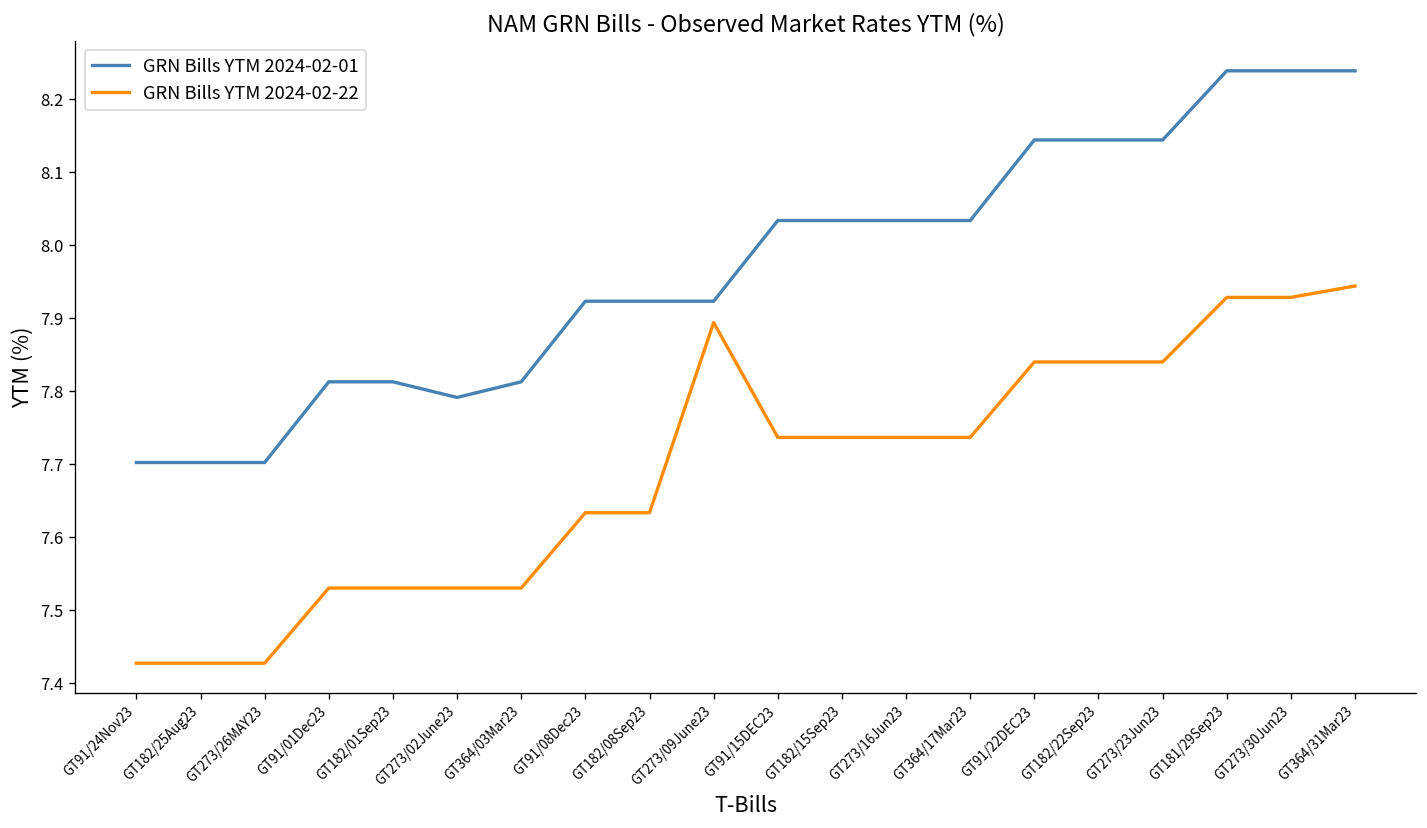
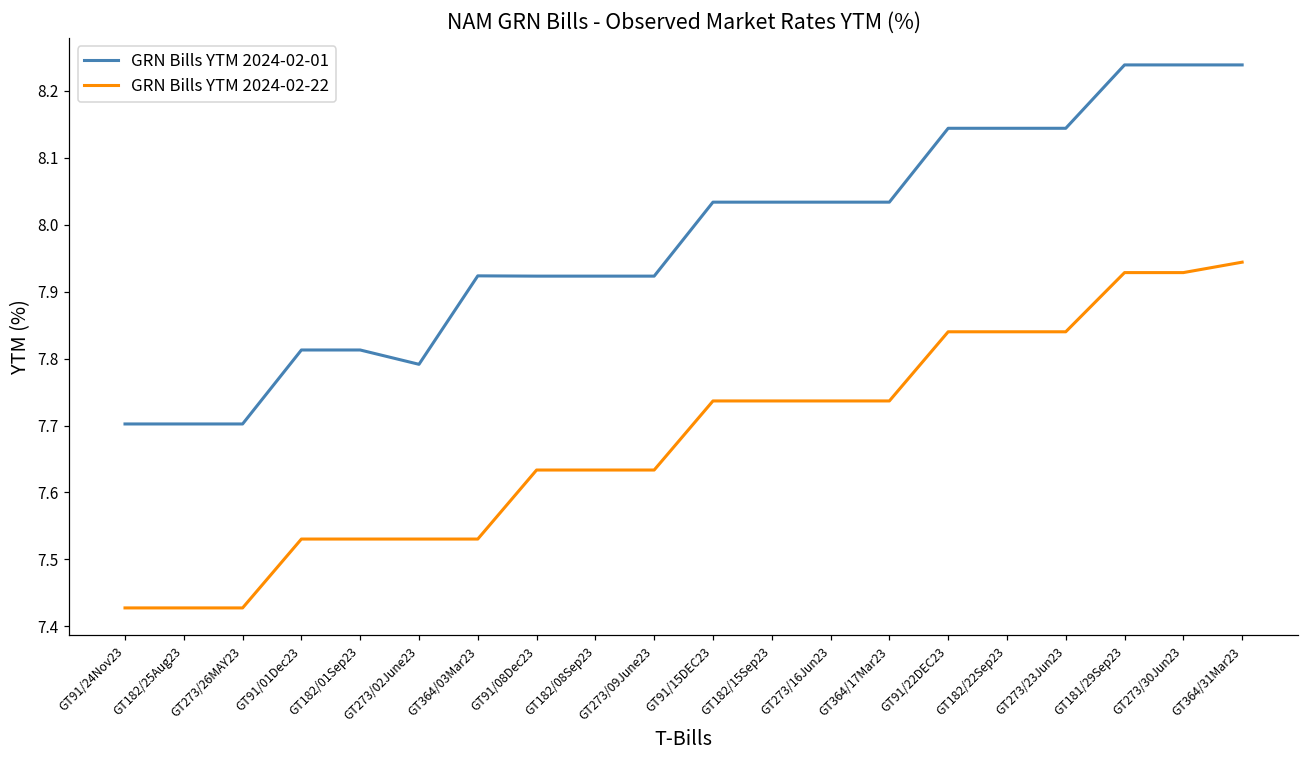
  {
    "GRN Bills YTM 2024-02-01": {
      "GT91/24Nov23": 7.70,
      "GT182/25Aug23": 7.70,
      "GT273/26MAY23": 7.70,
      "GT91/01Dec23": 7.81,
      "GT182/01Sep23": 7.81,
      "GT273/02June23": 7.79,
-     "GT364/03Mar23": 7.81,
+     "GT364/03Mar23": 7.92,
      "GT91/08Dec23": 7.92,
      "GT182/08Sep23": 7.92,
      "GT273/09June23": 7.92,
      "GT91/15DEC23": 8.03,
      "GT182/15Sep23": 8.03,
      "GT273/16Jun23": 8.03,
      "GT364/17Mar23": 8.03,
      "GT91/22DEC23": 8.14,
      "GT182/22Sep23": 8.14,
      "GT273/23Jun23": 8.14,
      "GT181/29Sep23": 8.24,
      "GT273/30Jun23": 8.24,
      "GT364/31Mar23": 8.24
    },
    "GRN Bills YTM 2024-02-22": {
      "GT91/24Nov23": 7.43,
      "GT182/25Aug23": 7.43,
      "GT273/26MAY23": 7.43,
      "GT91/01Dec23": 7.53,
      "GT182/01Sep23": 7.53,
      "GT273/02June23": 7.53,
      "GT364/03Mar23": 7.53,
      "GT91/08Dec23": 7.63,
      "GT182/08Sep23": 7.63,
-     "GT273/09June23": 7.89,
+     "GT273/09June23": 7.63,
      "GT91/15DEC23": 7.74,
      "GT182/15Sep23": 7.74,
      "GT273/16Jun23": 7.74,
      "GT364/17Mar23": 7.74,
      "GT91/22DEC23": 7.84,
      "GT182/22Sep23": 7.84,
      "GT273/23Jun23": 7.84,
      "GT181/29Sep23": 7.93,
      "GT273/30Jun23": 7.93,
      "GT364/31Mar23": 7.94
    }
  }
